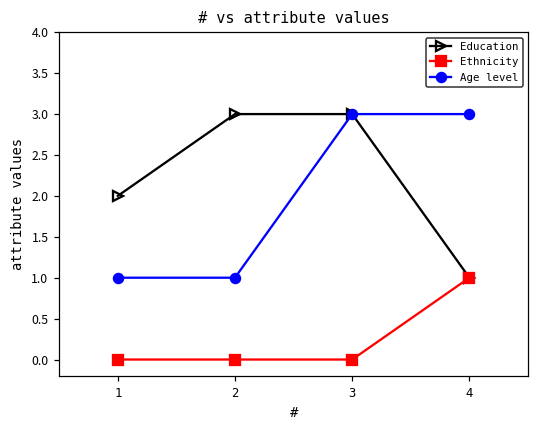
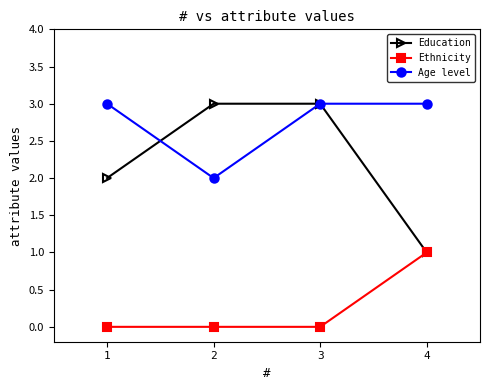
  {
    "Education": {
      "1": 2,
      "2": 3
    },
    "Ethnicity": {
      "1": 0,
      "2": 0,
      "3": 0
    },
    "Age level": {
-     "1": 1,
-     "2": 1,
+     "1": 3,
+     "2": 2,
      "4": 3
    }
  }
